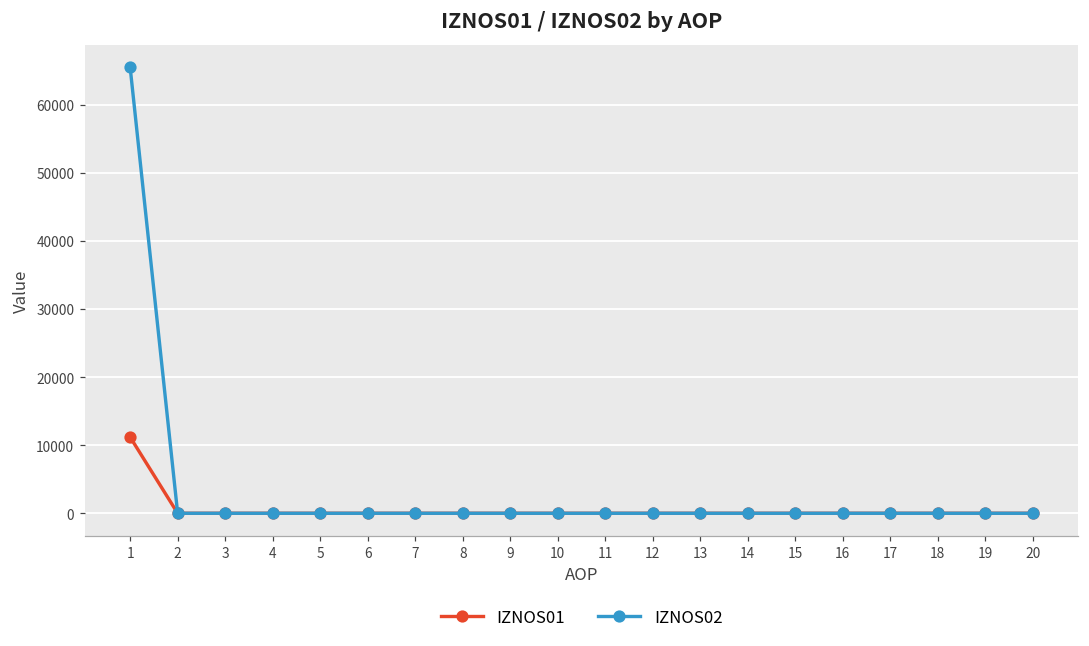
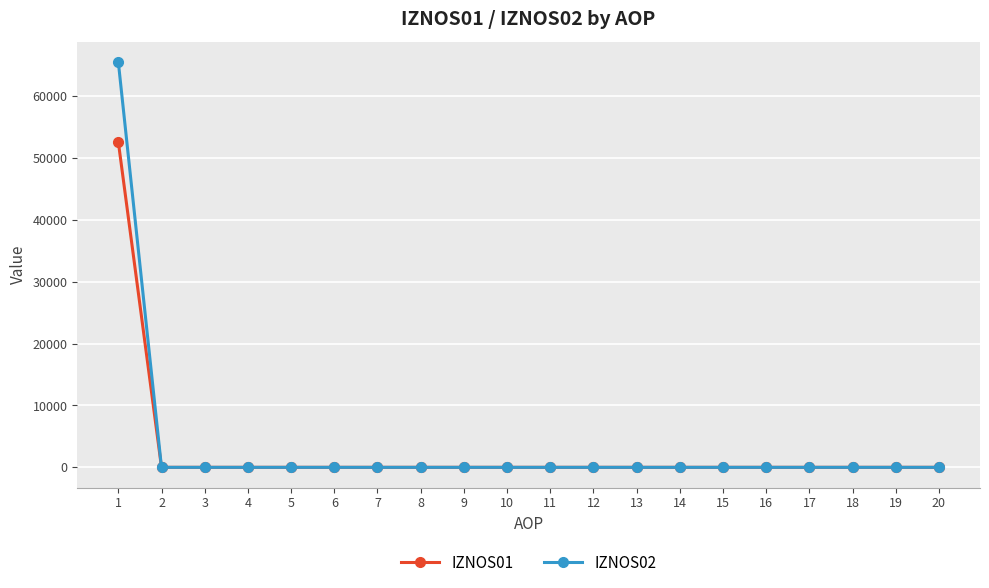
  {
    "IZNOS01": {
-     "1": 11000
+     "1": 53000
    },
    "IZNOS02": {
      "1": 66000
    }
  }
